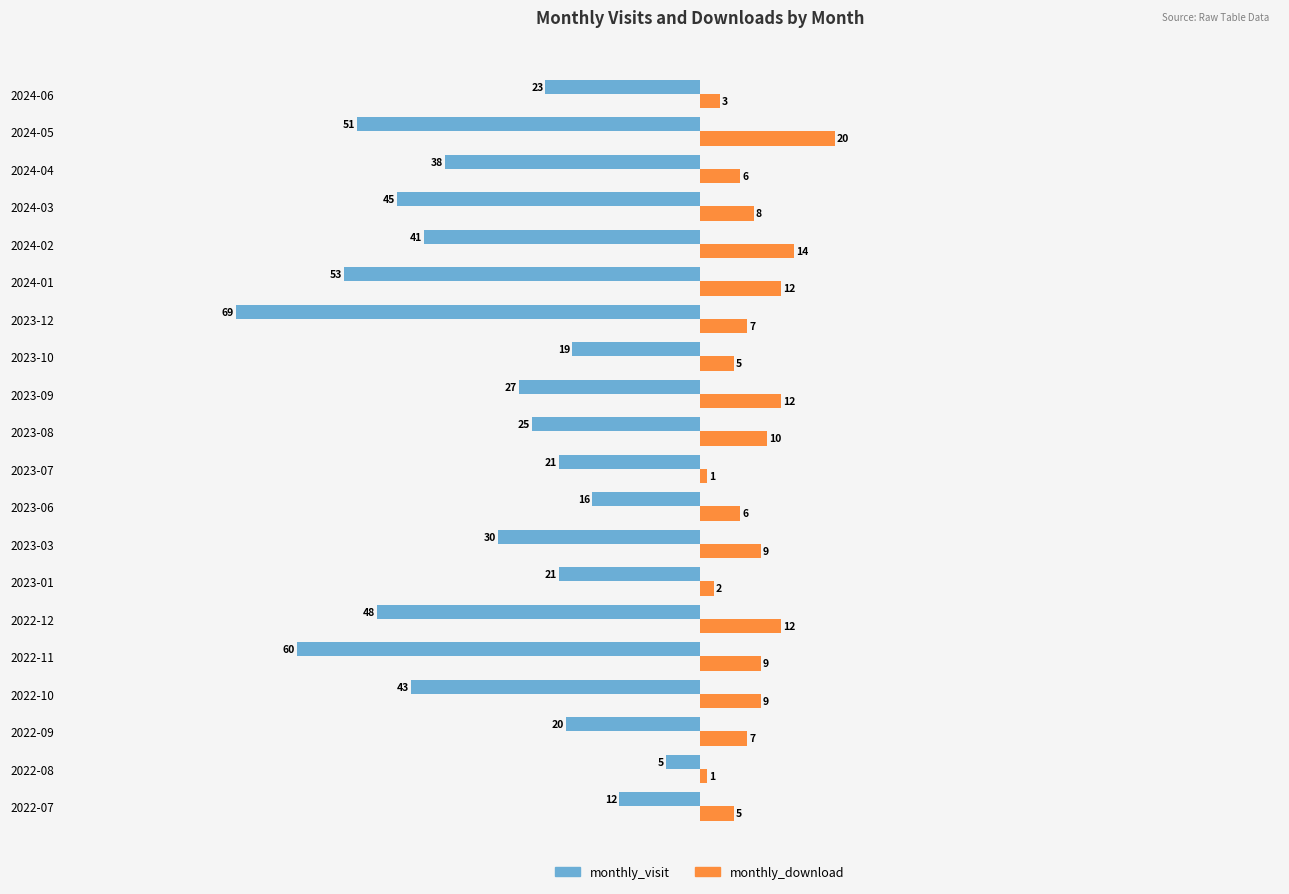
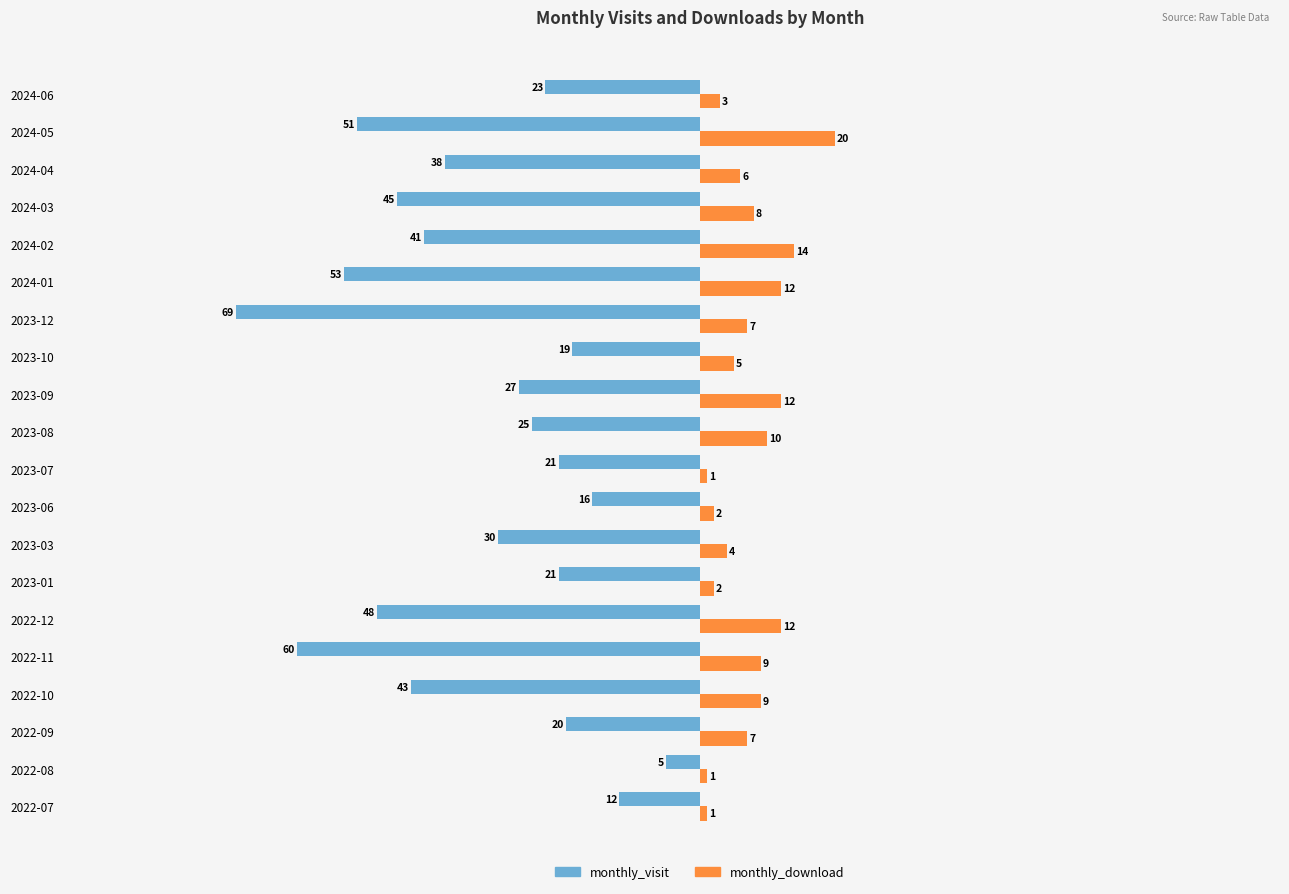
  {
    "monthly_download": {
      "2024-06": 3,
      "2024-05": 20,
      "2024-04": 6,
      "2024-03": 8,
      "2024-02": 14,
      "2024-01": 12,
      "2023-12": 7,
      "2023-10": 5,
      "2023-09": 12,
      "2023-08": 10,
      "2023-07": 1,
-     "2023-06": 6,
-     "2023-03": 9,
+     "2023-06": 2,
+     "2023-03": 4,
      "2023-01": 2,
      "2022-12": 12,
      "2022-11": 9,
      "2022-10": 9,
      "2022-09": 7,
      "2022-08": 1,
-     "2022-07": 5
+     "2022-07": 1
    }
  }
